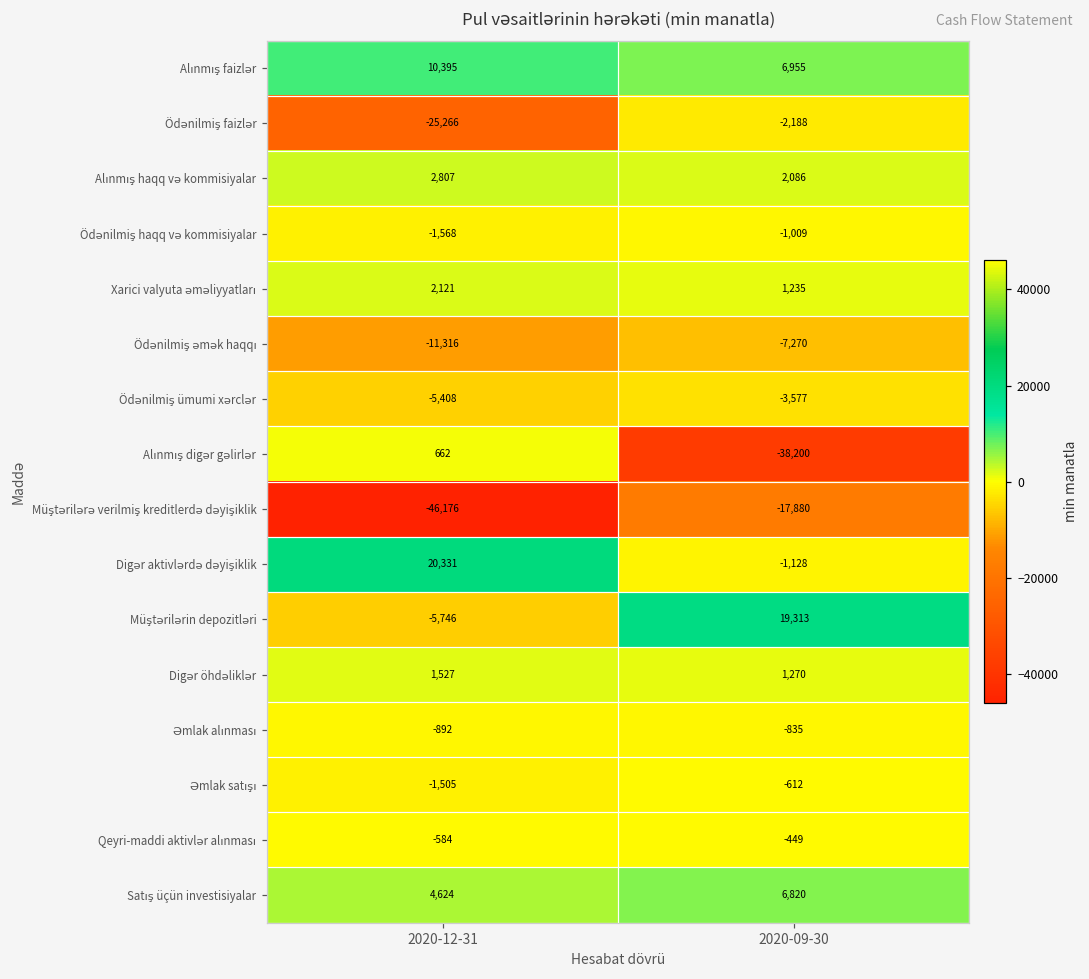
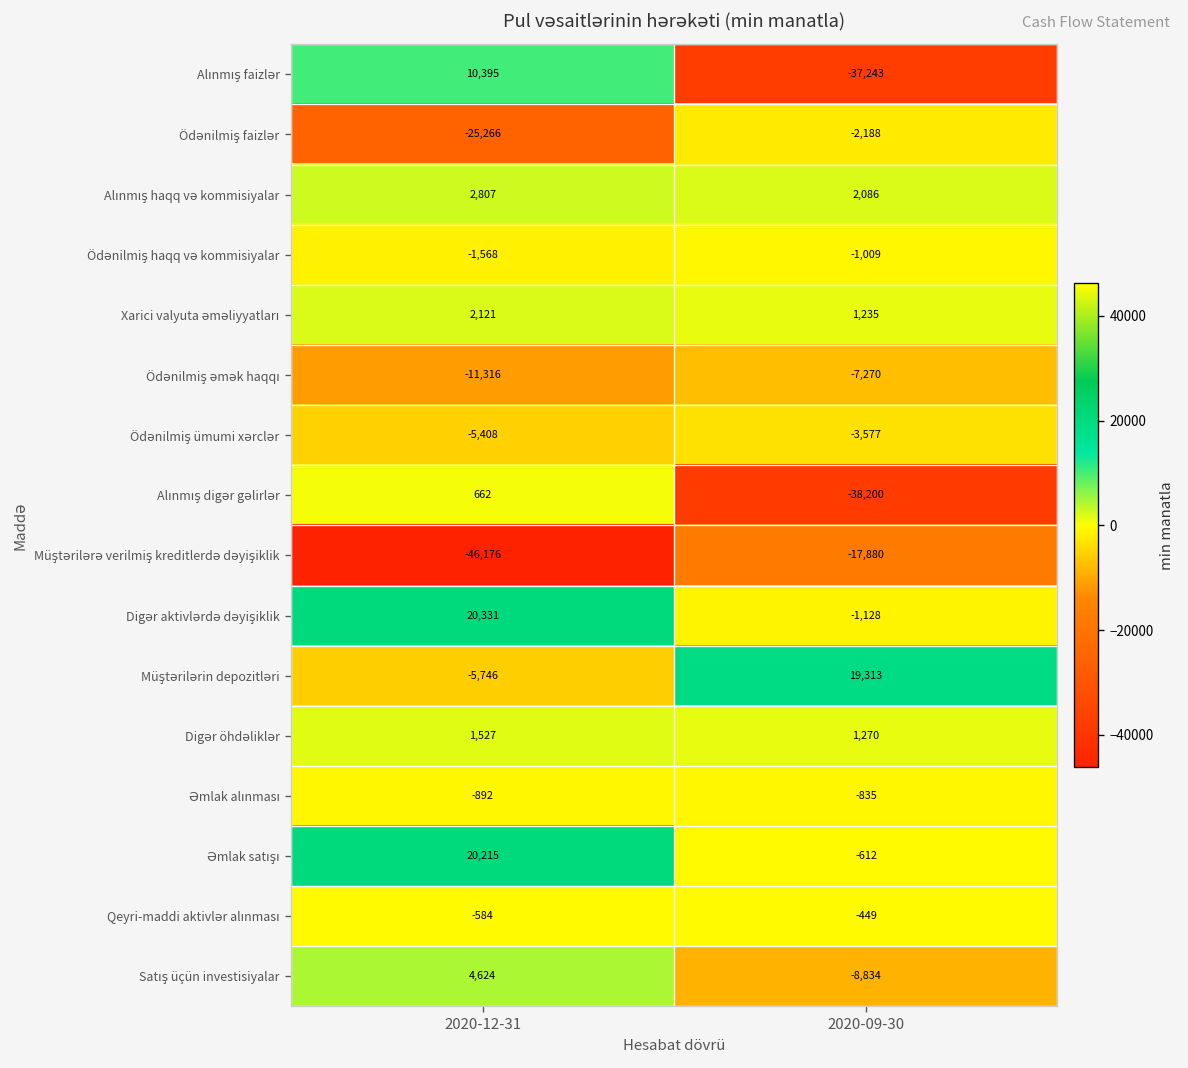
  {
    "Alınmış faizlər": {
      "2020-12-31": "10,395",
-     "2020-09-30": "6,955"
+     "2020-09-30": "-37,243"
    },
    "Ödənilmiş faizlər": {
      "2020-12-31": "-25,266",
      "2020-09-30": "-2,188"
    },
    "Alınmış haqq və kommisiyalar": {
      "2020-12-31": "2,807",
      "2020-09-30": "2,086"
    },
    "Ödənilmiş haqq və kommisiyalar": {
      "2020-12-31": "-1,568",
      "2020-09-30": "-1,009"
    },
    "Xarici valyuta əməliyyatları": {
      "2020-12-31": "2,121",
      "2020-09-30": "1,235"
    },
    "Ödənilmiş əmək haqqı": {
      "2020-12-31": "-11,316",
      "2020-09-30": "-7,270"
    },
    "Ödənilmiş ümumi xərclər": {
      "2020-12-31": "-5,408",
      "2020-09-30": "-3,577"
    },
    "Alınmış digər gəlirlər": {
      "2020-12-31": "662",
      "2020-09-30": "-38,200"
    },
    "Müştərilərə verilmiş kreditlerdə dəyişiklik": {
      "2020-12-31": "-46,176",
      "2020-09-30": "-17,880"
    },
    "Digər aktivlərdə dəyişiklik": {
      "2020-12-31": "20,331",
      "2020-09-30": "-1,128"
    },
    "Müştərilərin depozitləri": {
      "2020-12-31": "-5,746",
      "2020-09-30": "19,313"
    },
    "Digər öhdəliklər": {
      "2020-12-31": "1,527",
      "2020-09-30": "1,270"
    },
    "Əmlak alınması": {
      "2020-12-31": "-892",
      "2020-09-30": "-835"
    },
    "Əmlak satışı": {
-     "2020-12-31": "-1,505",
+     "2020-12-31": "20,215",
      "2020-09-30": "-612"
    },
    "Qeyri-maddi aktivlər alınması": {
      "2020-12-31": "-584",
      "2020-09-30": "-449"
    },
    "Satış üçün investisiyalar": {
      "2020-12-31": "4,624",
-     "2020-09-30": "6,820"
+     "2020-09-30": "-8,834"
    }
  }
